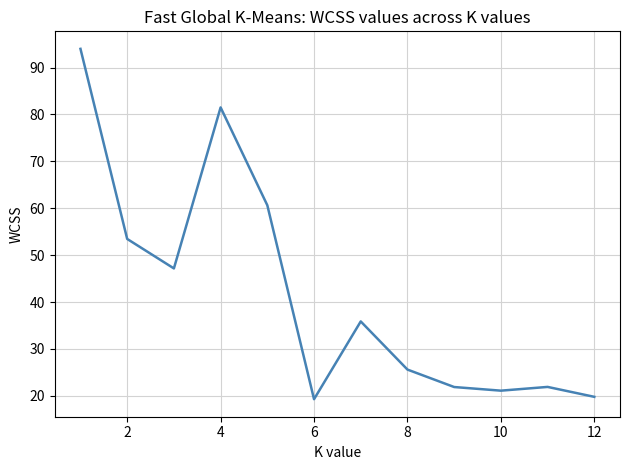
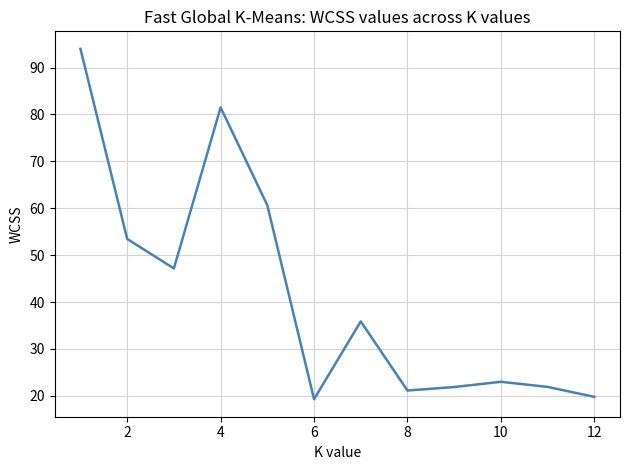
  {
    "2": 53,
    "4": 81,
    "6": 19,
-   "8": 26,
-   "10": 21,
+   "8": 21,
+   "10": 23,
    "12": 20
  }
